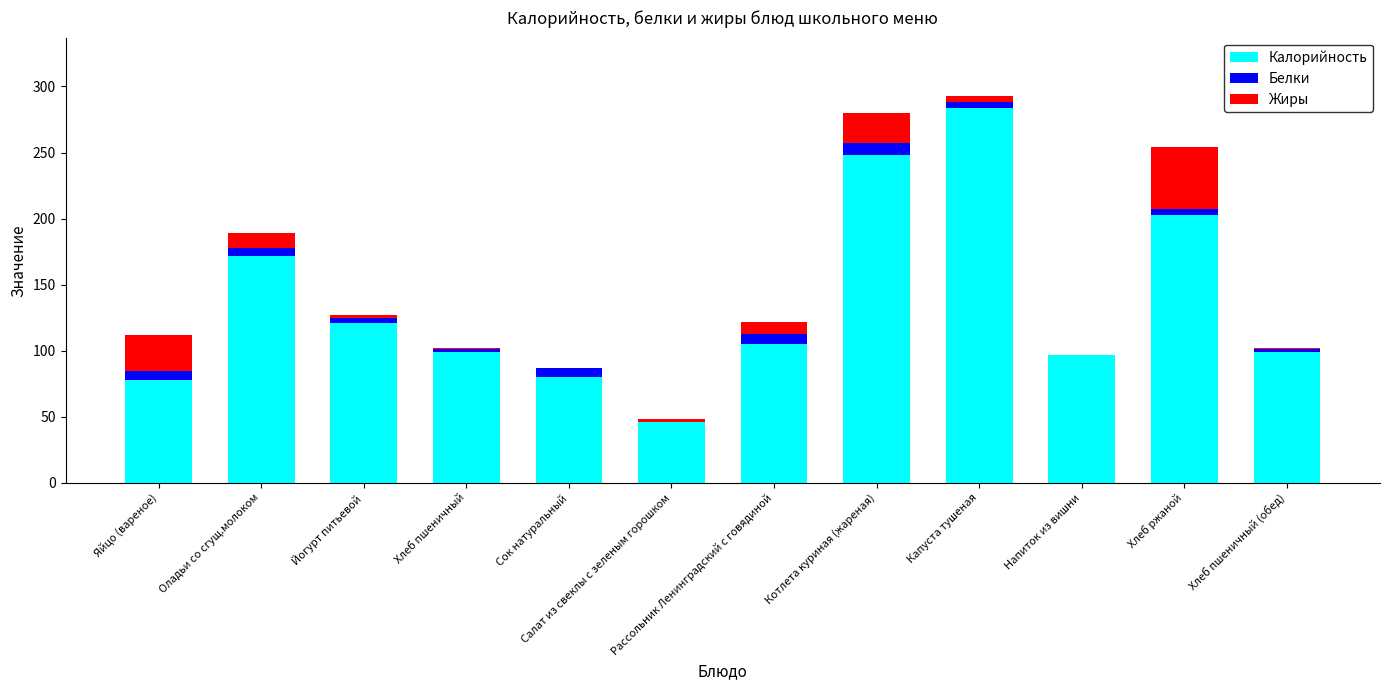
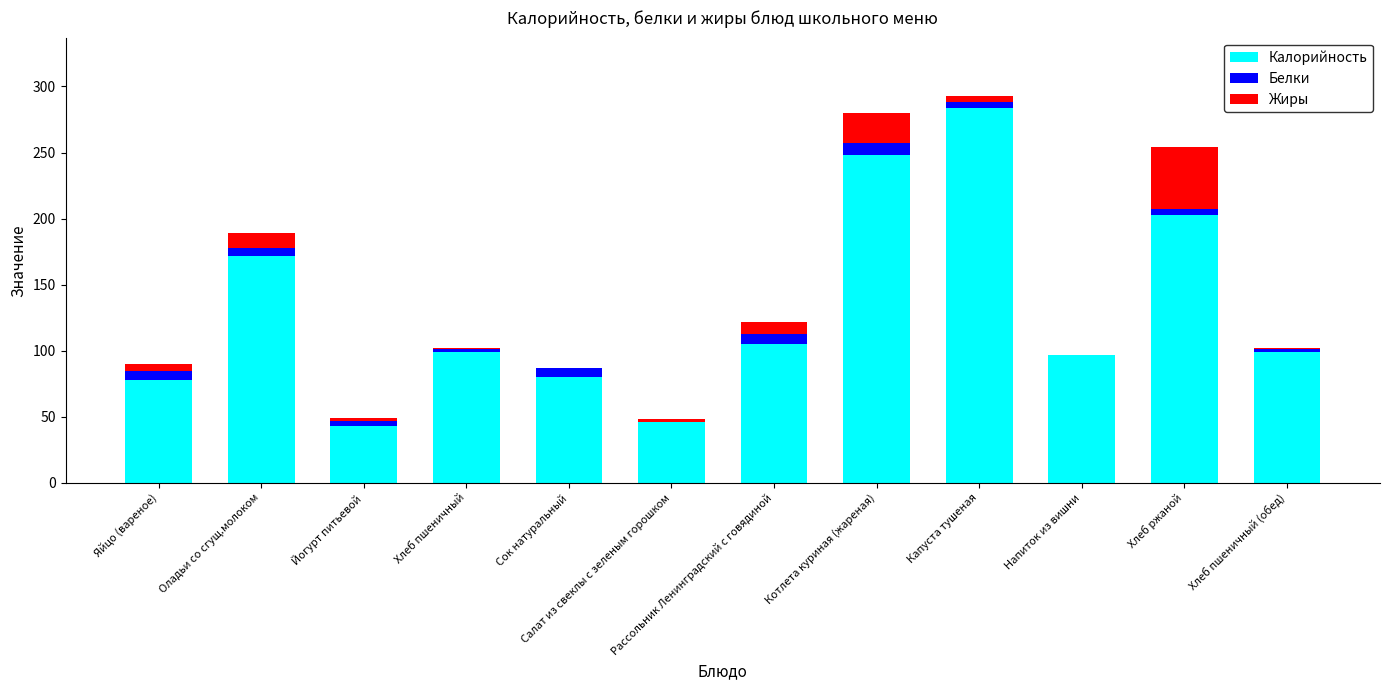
  {
    "Калорийность": {
      "Яйцо (вареное)": 78,
      "Оладьи со сгущ.молоком": 172,
-     "Йогурт питьевой": 121,
+     "Йогурт питьевой": 43,
      "Хлеб пшеничный": 99,
      "Сок натуральный": 80,
      "Салат из свеклы с зеленым горошком": 46,
      "Рассольник Ленинградский с говядиной": 105,
      "Котлета куриная (жареная)": 248,
      "Капуста тушеная": 284,
      "Напиток из вишни": 97,
      "Хлеб ржаной": 203,
      "Хлеб пшеничный (обед)": 99
    },
    "Белки": {
      "Яйцо (вареное)": 7,
      "Оладьи со сгущ.молоком": 6,
      "Йогурт питьевой": 4,
      "Хлеб пшеничный": 2,
      "Сок натуральный": 7,
      "Салат из свеклы с зеленым горошком": 0,
      "Рассольник Ленинградский с говядиной": 8,
      "Котлета куриная (жареная)": 9,
      "Капуста тушеная": 4,
      "Напиток из вишни": 0,
      "Хлеб ржаной": 4,
      "Хлеб пшеничный (обед)": 2
    },
    "Жиры": {
-     "Яйцо (вареное)": 27,
+     "Яйцо (вареное)": 5,
      "Оладьи со сгущ.молоком": 11,
      "Йогурт питьевой": 2,
      "Сок натуральный": 0,
      "Салат из свеклы с зеленым горошком": 2,
      "Рассольник Ленинградский с говядиной": 9,
      "Котлета куриная (жареная)": 23,
      "Капуста тушеная": 5,
      "Напиток из вишни": 0,
      "Хлеб ржаной": 47
    }
  }
